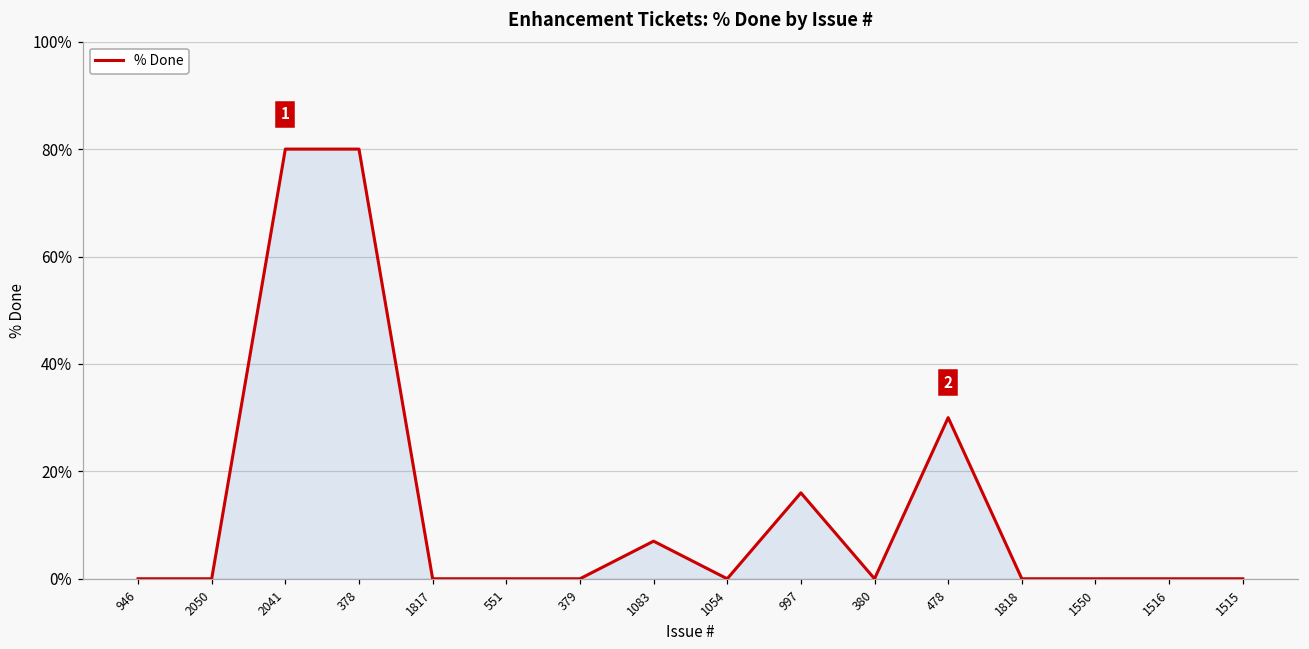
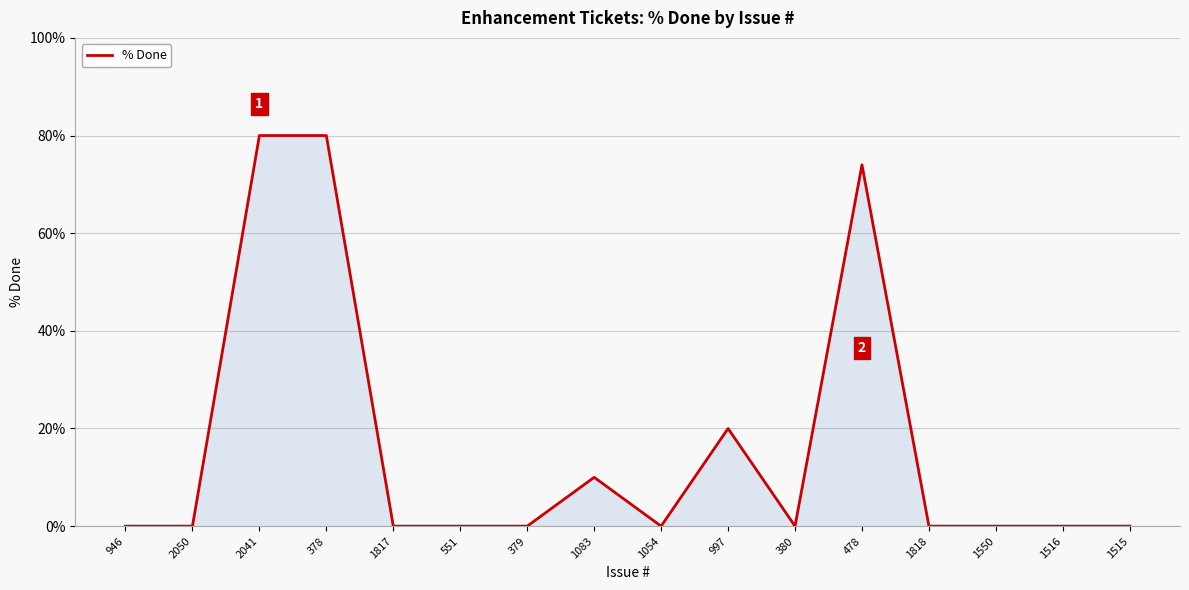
  {
    "946": "0%",
    "2050": "0%",
    "378": "80%",
    "1817": "0%",
    "551": "0%",
    "379": "0%",
-   "1083": "7%",
+   "1083": "10%",
    "1054": "0%",
-   "997": "16%",
+   "997": "20%",
    "380": "0%",
-   "478": "30%",
+   "478": "74%",
    "1818": "0%",
    "1550": "0%",
    "1516": "0%",
    "1515": "0%"
  }
